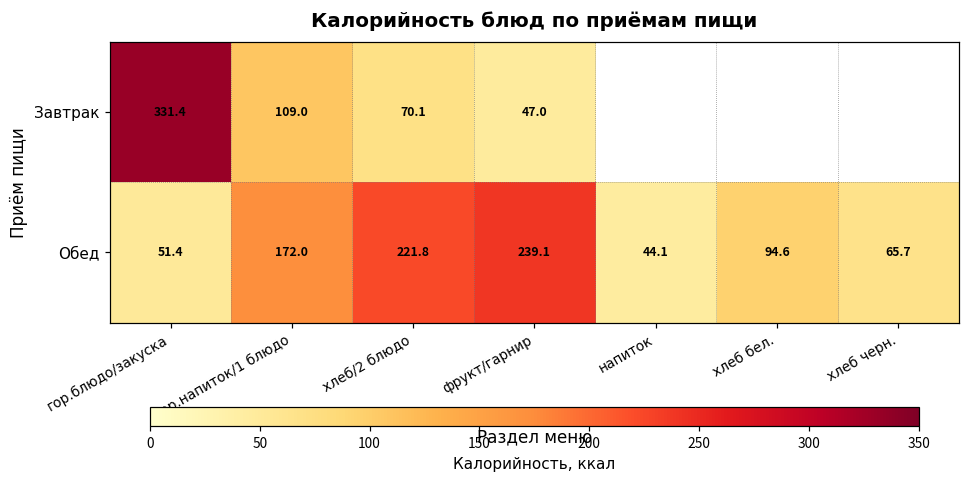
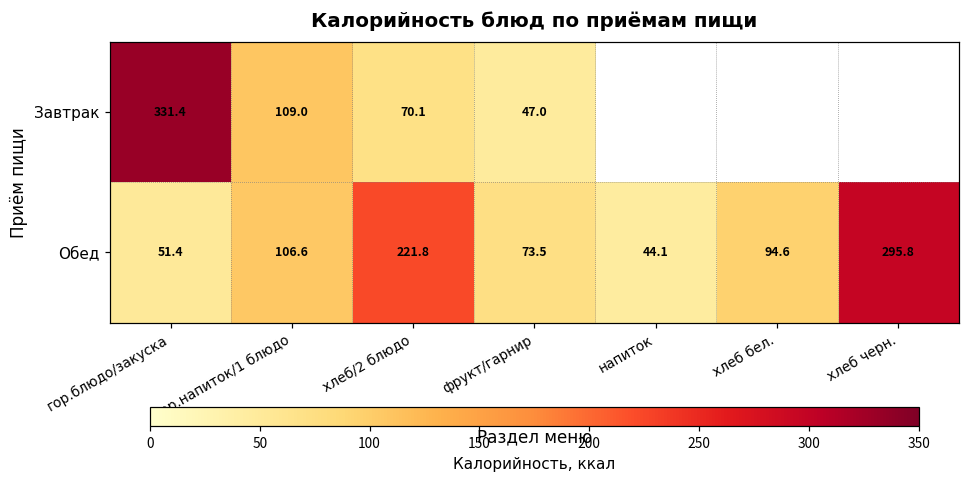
  {
    "Завтрак": {
      "гор.блюдо/закуска": 331.4,
      "гор.напиток/1 блюдо": 109.0,
      "хлеб/2 блюдо": 70.1,
      "фрукт/гарнир": 47.0
    },
    "Обед": {
      "гор.блюдо/закуска": 51.4,
-     "гор.напиток/1 блюдо": 172.0,
+     "гор.напиток/1 блюдо": 106.6,
      "хлеб/2 блюдо": 221.8,
-     "фрукт/гарнир": 239.1,
+     "фрукт/гарнир": 73.5,
      "напиток": 44.1,
      "хлеб бел.": 94.6,
-     "хлеб черн.": 65.7
+     "хлеб черн.": 295.8
    }
  }
